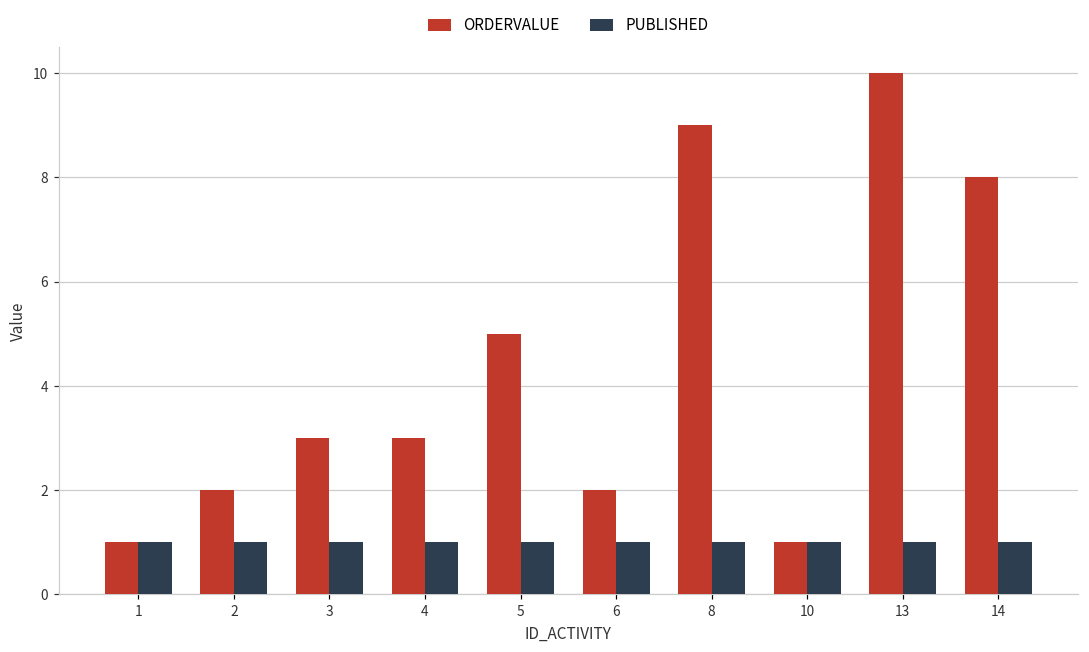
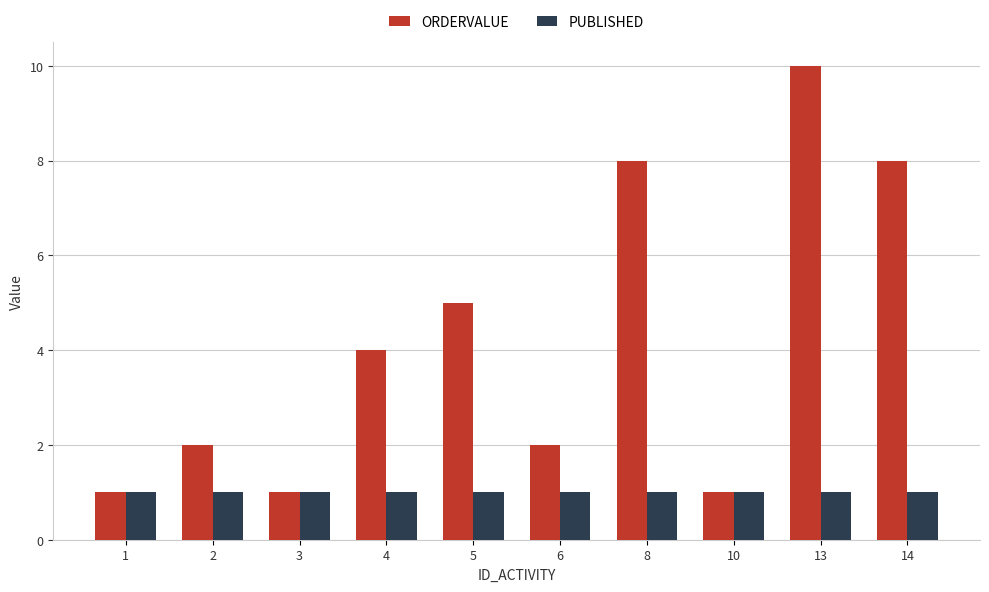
  {
    "ORDERVALUE": {
      "1": 1,
      "2": 2,
-     "3": 3,
-     "4": 3,
+     "3": 1,
+     "4": 4,
      "5": 5,
      "6": 2,
-     "8": 9,
+     "8": 8,
      "10": 1,
      "13": 10,
      "14": 8
    },
    "PUBLISHED": {
      "1": 1,
      "2": 1,
      "3": 1,
      "4": 1,
      "5": 1,
      "6": 1,
      "8": 1,
      "10": 1,
      "13": 1,
      "14": 1
    }
  }
